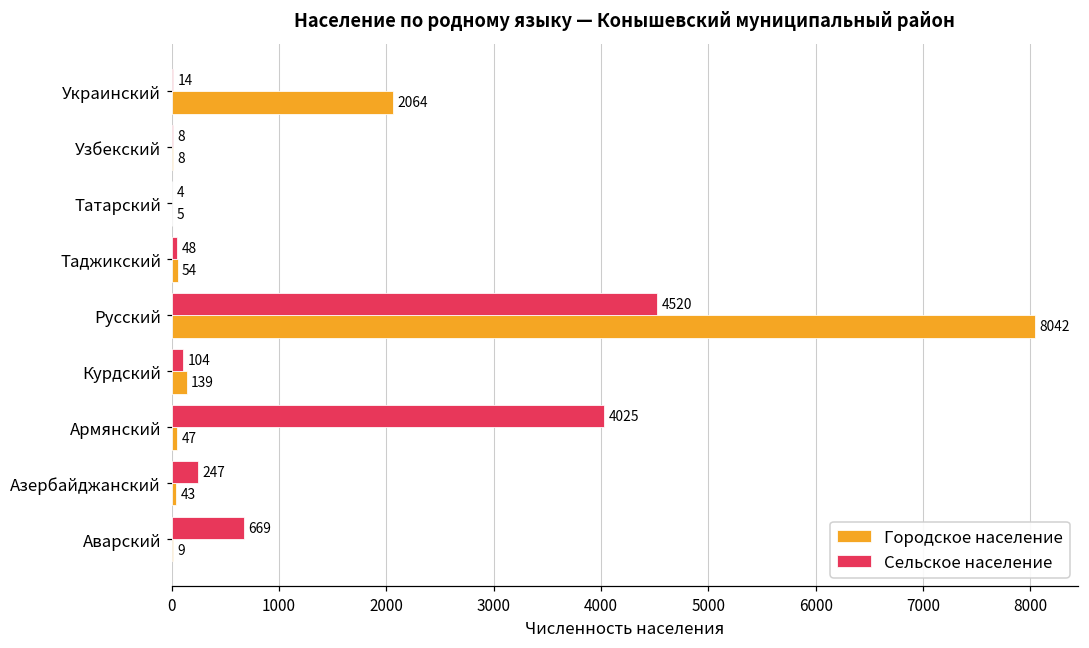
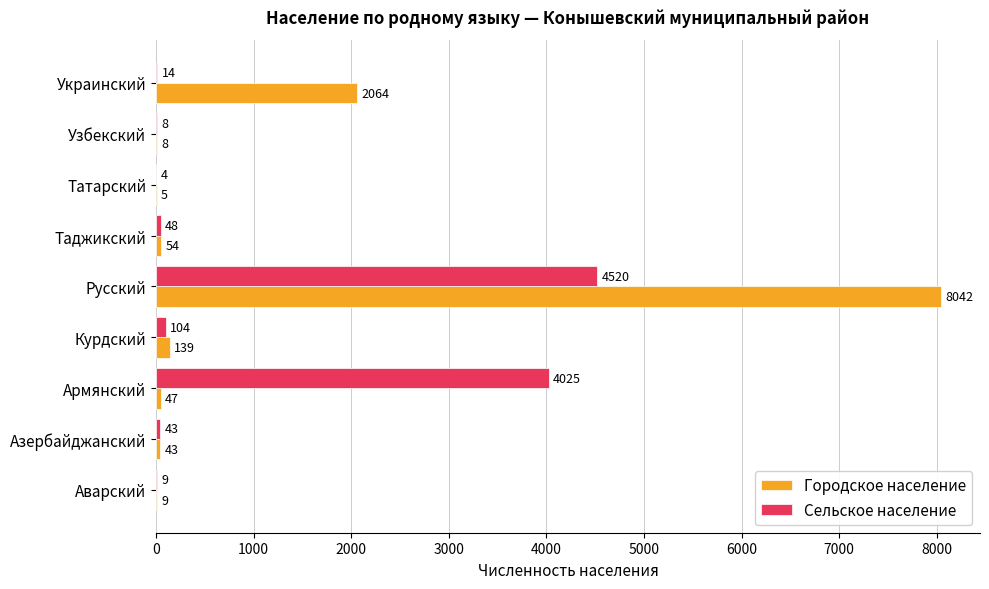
  {
    "Городское население": {
      "Украинский": 2064,
      "Узбекский": 8,
      "Татарский": 5,
      "Таджикский": 54,
      "Русский": 8042,
      "Курдский": 139,
      "Армянский": 47,
      "Азербайджанский": 43,
      "Аварский": 9
    },
    "Сельское население": {
      "Украинский": 14,
      "Узбекский": 8,
      "Татарский": 4,
      "Таджикский": 48,
      "Русский": 4520,
      "Курдский": 104,
      "Армянский": 4025,
-     "Азербайджанский": 247,
-     "Аварский": 669
+     "Азербайджанский": 43,
+     "Аварский": 9
    }
  }
